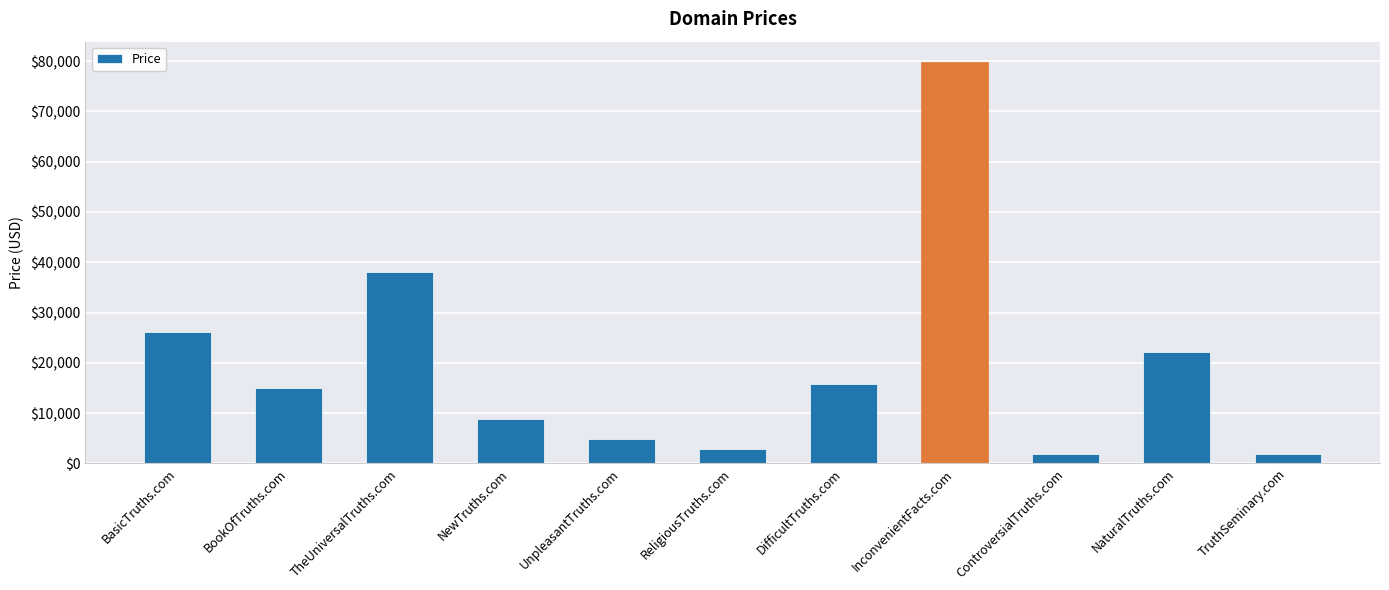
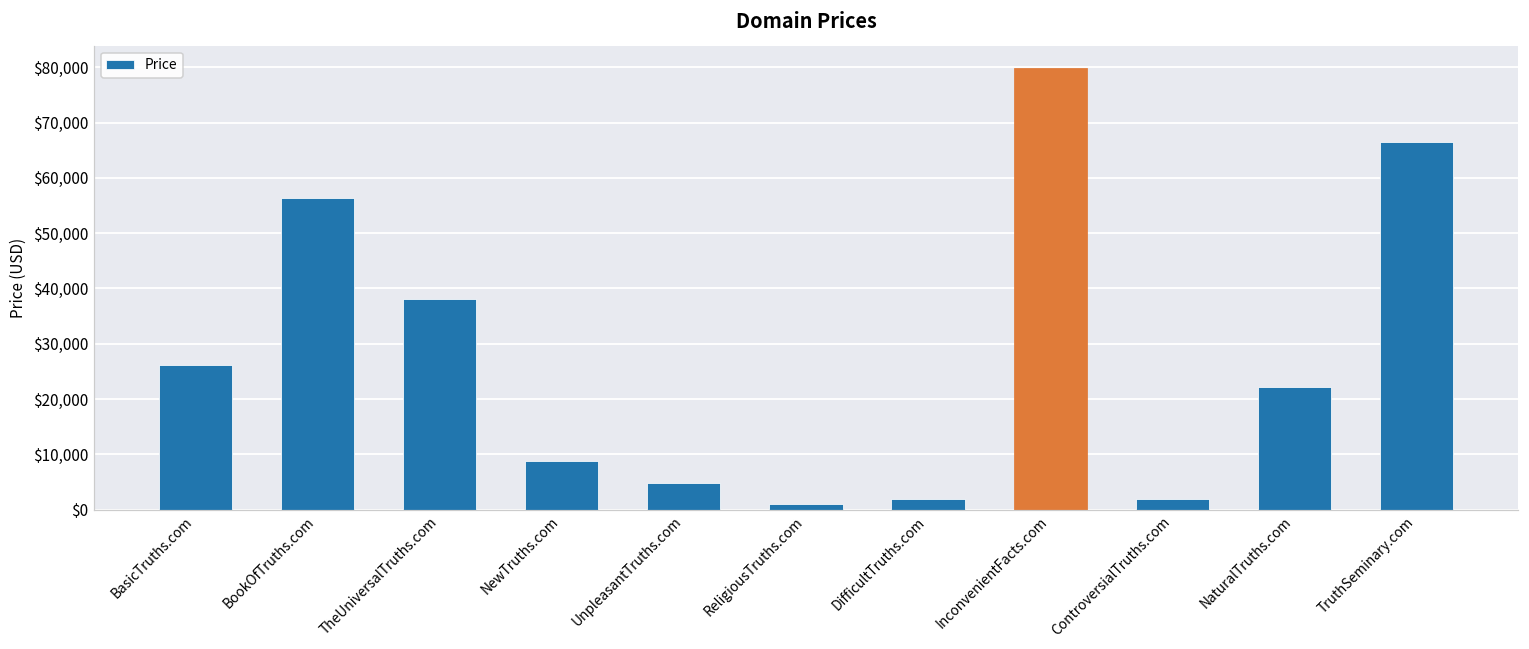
  {
    "BasicTruths.com": "$26,000",
-   "BookOfTruths.com": "$15,000",
+   "BookOfTruths.com": "$56,000",
    "TheUniversalTruths.com": "$38,000",
    "NewTruths.com": "$9,000",
    "UnpleasantTruths.com": "$5,000",
-   "ReligiousTruths.com": "$3,000",
-   "DifficultTruths.com": "$16,000",
+   "ReligiousTruths.com": "$1,000",
+   "DifficultTruths.com": "$2,000",
    "InconvenientFacts.com": "$80,000",
    "ControversialTruths.com": "$2,000",
    "NaturalTruths.com": "$22,000",
-   "TruthSeminary.com": "$2,000"
+   "TruthSeminary.com": "$67,000"
  }
